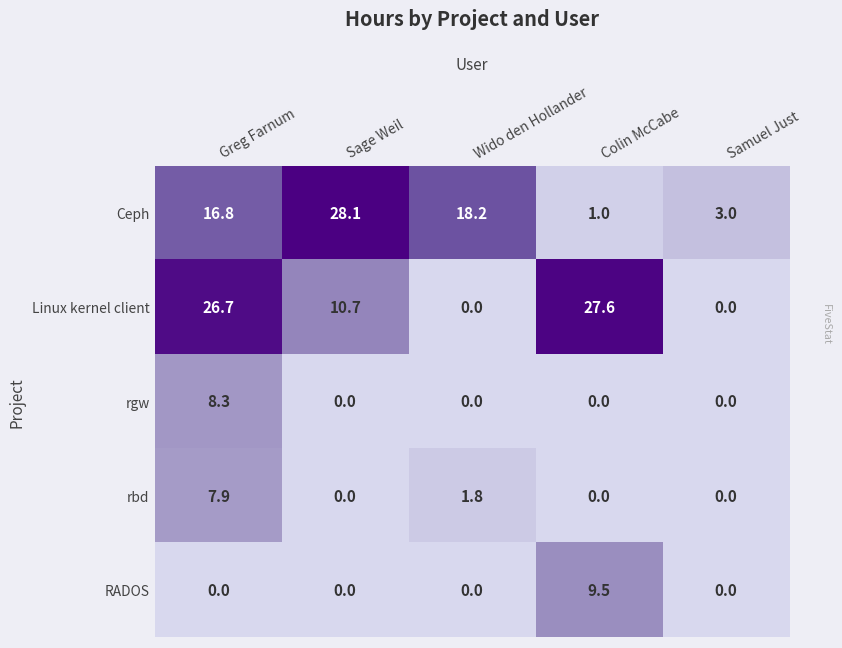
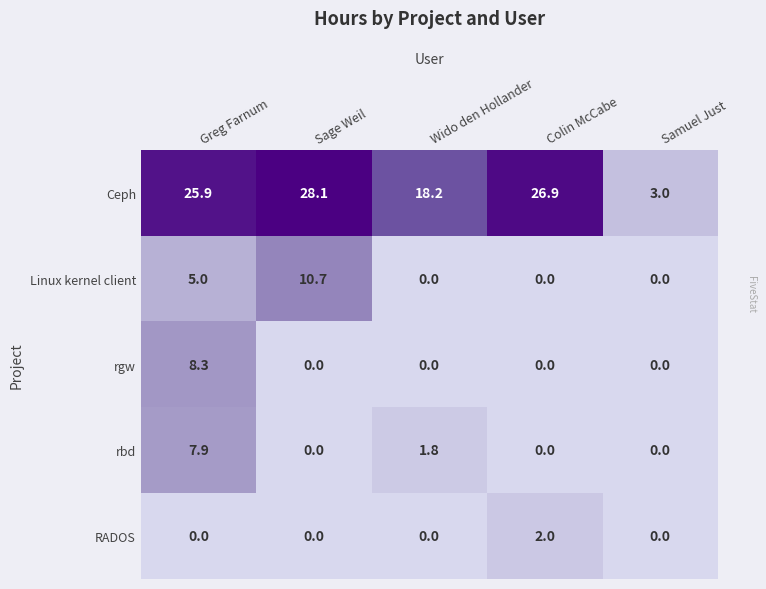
  {
    "Ceph": {
-     "Greg Farnum": 16.8,
+     "Greg Farnum": 25.9,
      "Sage Weil": 28.1,
      "Wido den Hollander": 18.2,
-     "Colin McCabe": 1.0,
+     "Colin McCabe": 26.9,
      "Samuel Just": 3.0
    },
    "Linux kernel client": {
-     "Greg Farnum": 26.7,
+     "Greg Farnum": 5.0,
      "Sage Weil": 10.7,
      "Wido den Hollander": 0.0,
-     "Colin McCabe": 27.6,
+     "Colin McCabe": 0.0,
      "Samuel Just": 0.0
    },
    "rgw": {
      "Greg Farnum": 8.3,
      "Sage Weil": 0.0,
      "Wido den Hollander": 0.0,
      "Colin McCabe": 0.0,
      "Samuel Just": 0.0
    },
    "rbd": {
      "Greg Farnum": 7.9,
      "Sage Weil": 0.0,
      "Wido den Hollander": 1.8,
      "Colin McCabe": 0.0,
      "Samuel Just": 0.0
    },
    "RADOS": {
      "Greg Farnum": 0.0,
      "Sage Weil": 0.0,
      "Wido den Hollander": 0.0,
-     "Colin McCabe": 9.5,
+     "Colin McCabe": 2.0,
      "Samuel Just": 0.0
    }
  }
